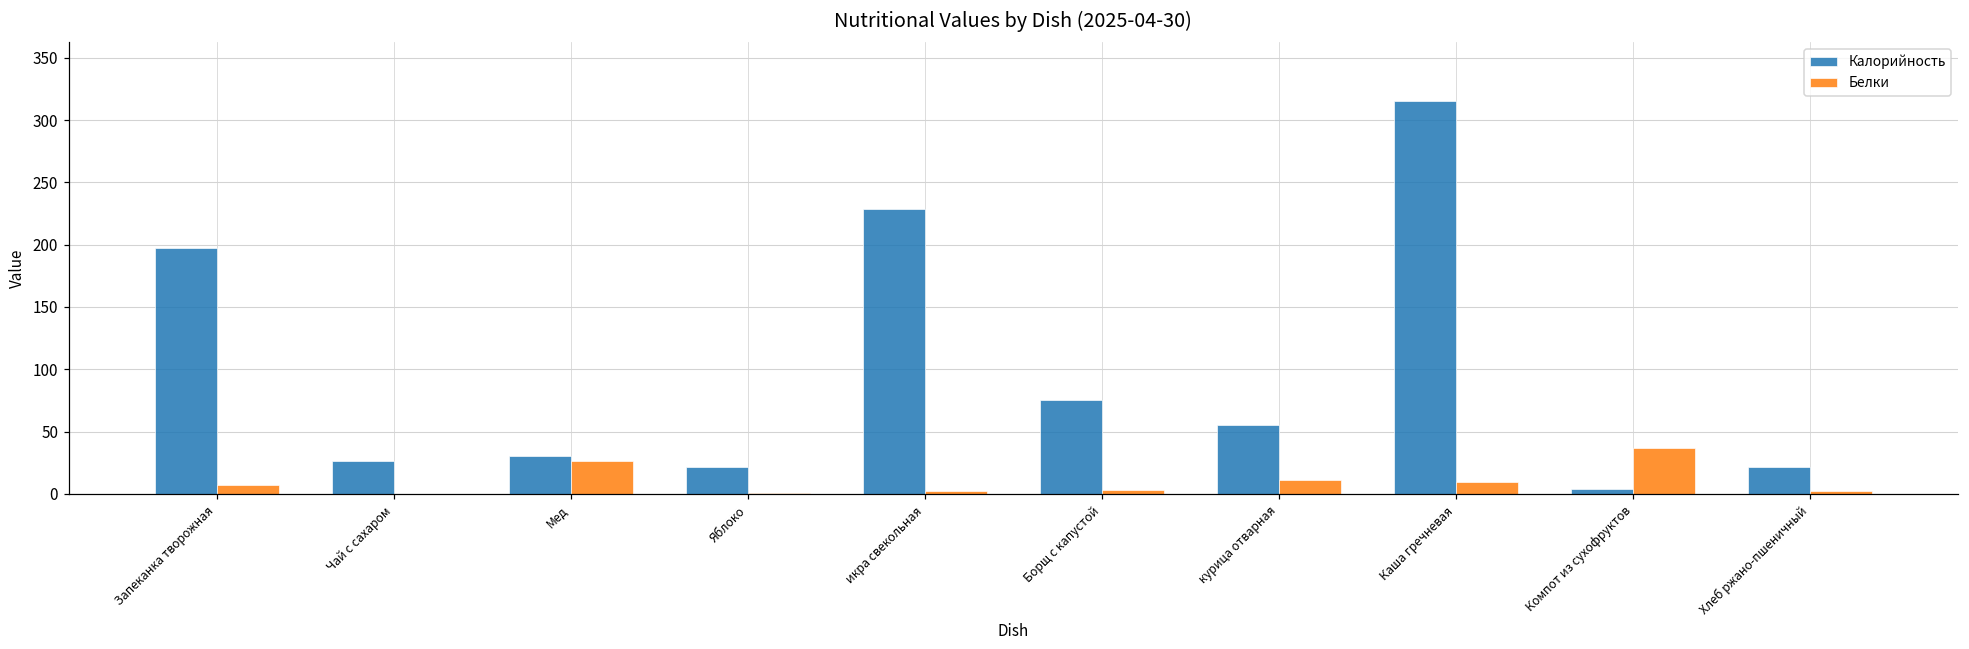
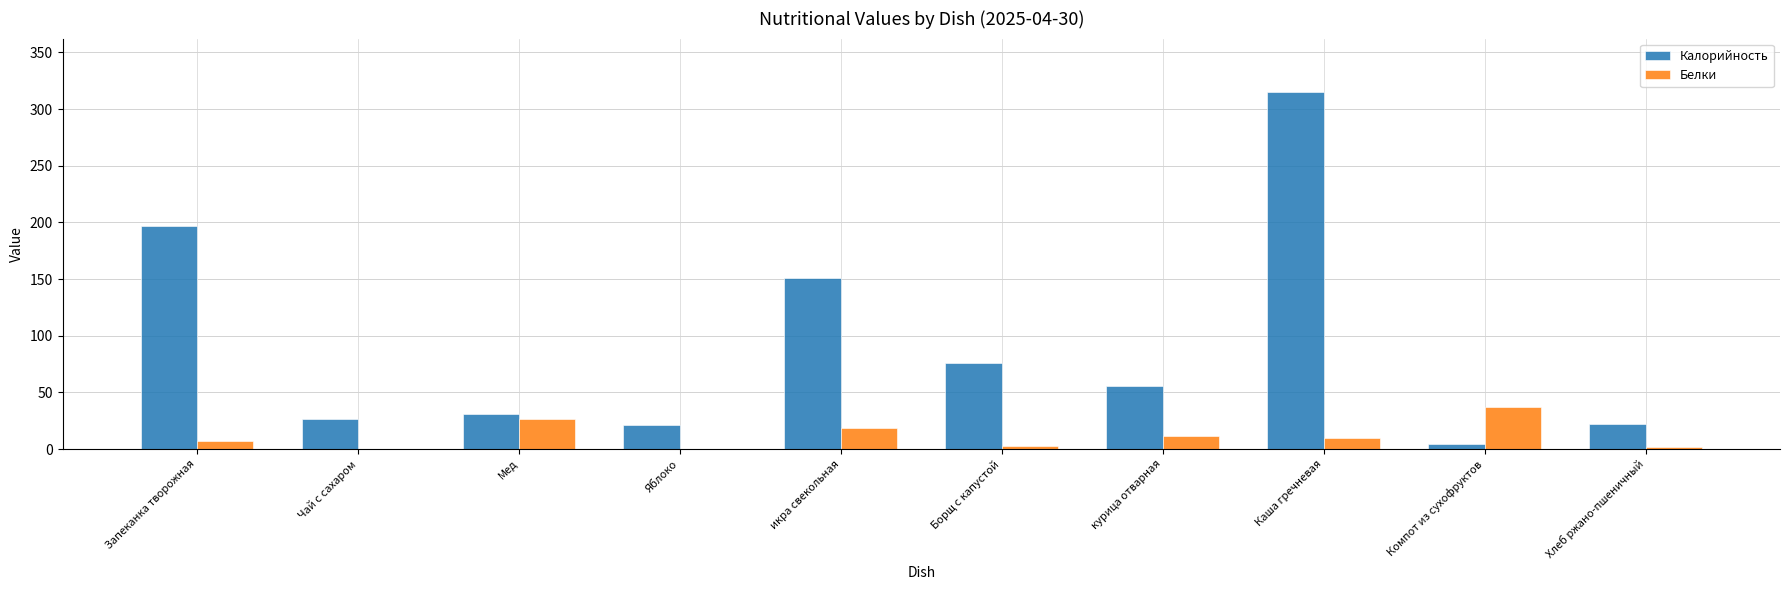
  {
    "Калорийность": {
      "Запеканка творожная": 197,
      "Чай с сахаром": 27,
      "Мед": 31,
      "Яблоко": 21,
-     "икра свекольная": 229,
+     "икра свекольная": 151,
      "Борщ с капустой": 76,
      "курица отварная": 56,
      "Каша гречневая": 315,
      "Компот из сухофруктов": 4,
      "Хлеб ржано-пшеничный": 22
    },
    "Белки": {
      "Запеканка творожная": 7,
      "Мед": 26,
-     "икра свекольная": 2,
+     "икра свекольная": 18,
      "Борщ с капустой": 3,
      "курица отварная": 12,
      "Каша гречневая": 10,
      "Компот из сухофруктов": 37
    }
  }
